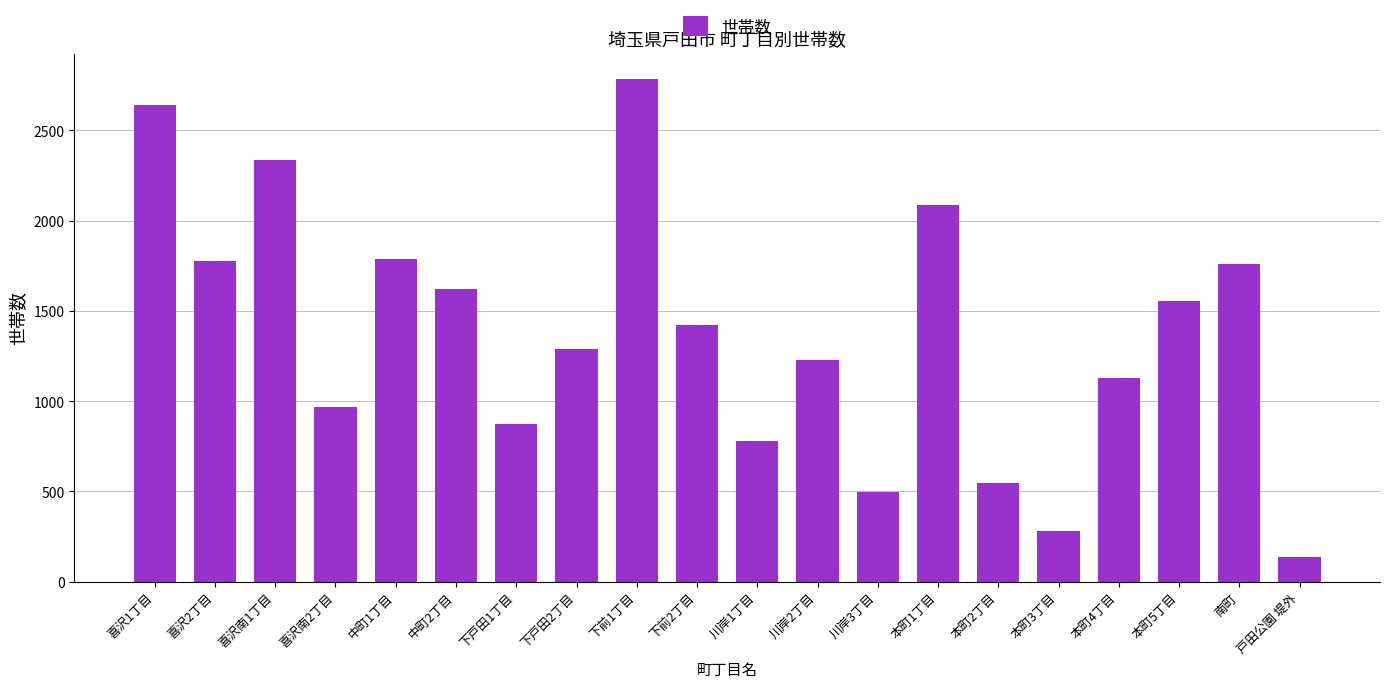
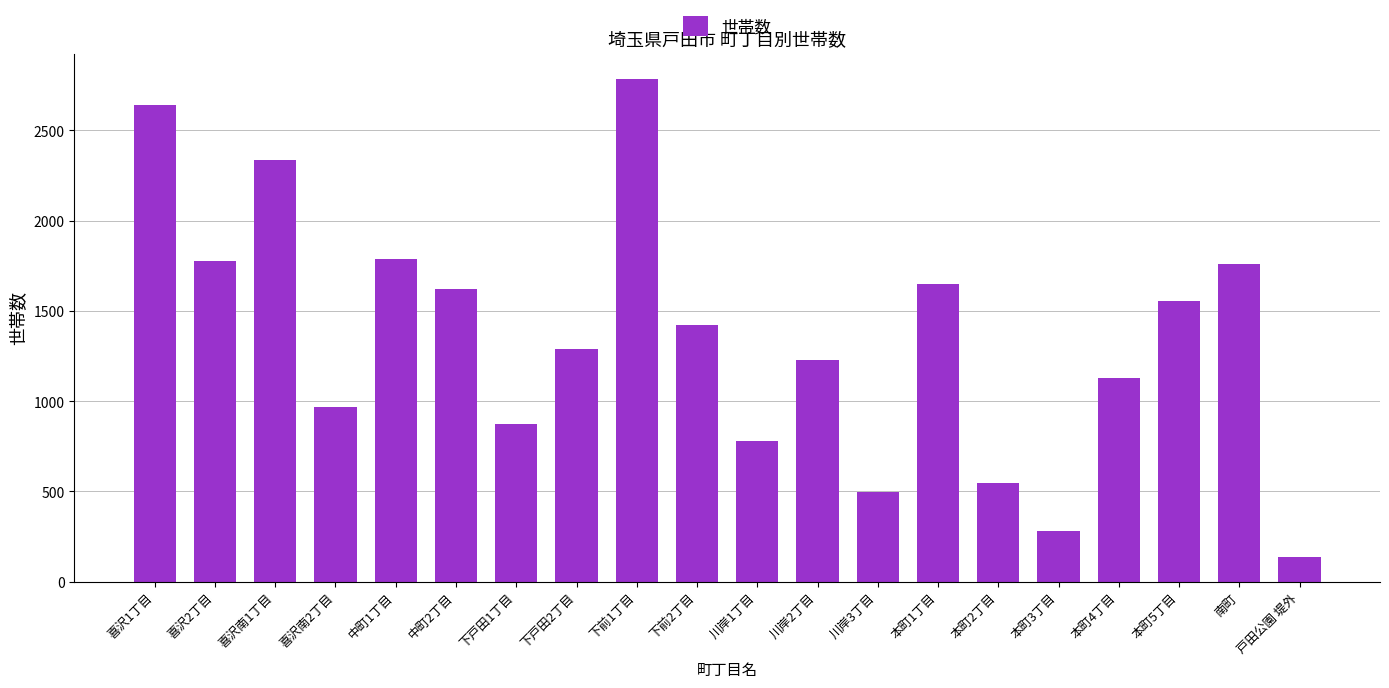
  {
    "喜沢1丁目": 2640,
    "喜沢2丁目": 1780,
    "喜沢南1丁目": 2340,
    "喜沢南2丁目": 970,
    "中町1丁目": 1790,
    "中町2丁目": 1620,
    "下戸田1丁目": 880,
    "下戸田2丁目": 1290,
    "下前1丁目": 2790,
    "下前2丁目": 1420,
    "川岸1丁目": 780,
    "川岸2丁目": 1230,
    "川岸3丁目": 500,
-   "本町1丁目": 2090,
+   "本町1丁目": 1650,
    "本町2丁目": 550,
    "本町3丁目": 280,
    "本町4丁目": 1130,
    "本町5丁目": 1560,
    "南町": 1760,
    "戸田公園 堤外": 140
  }
